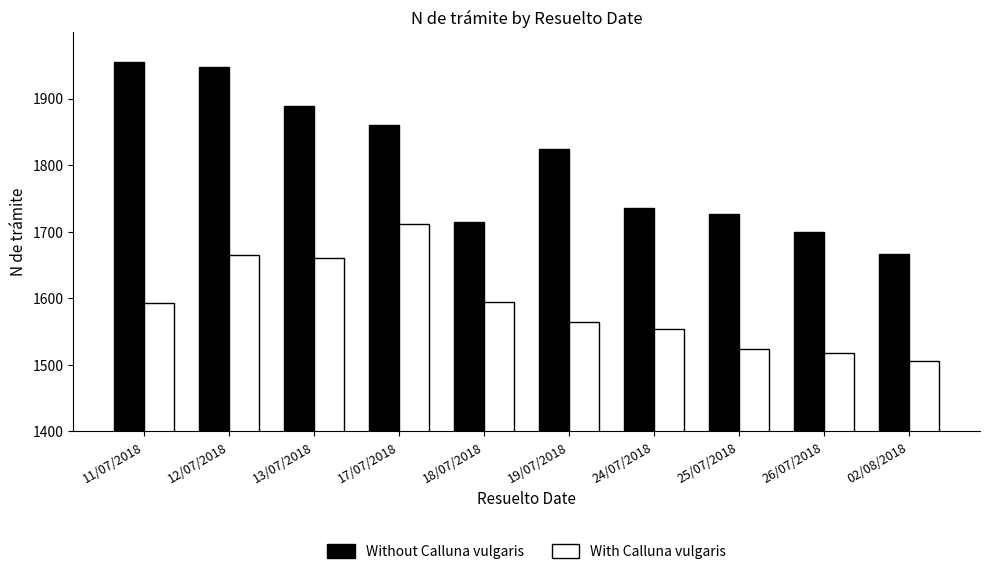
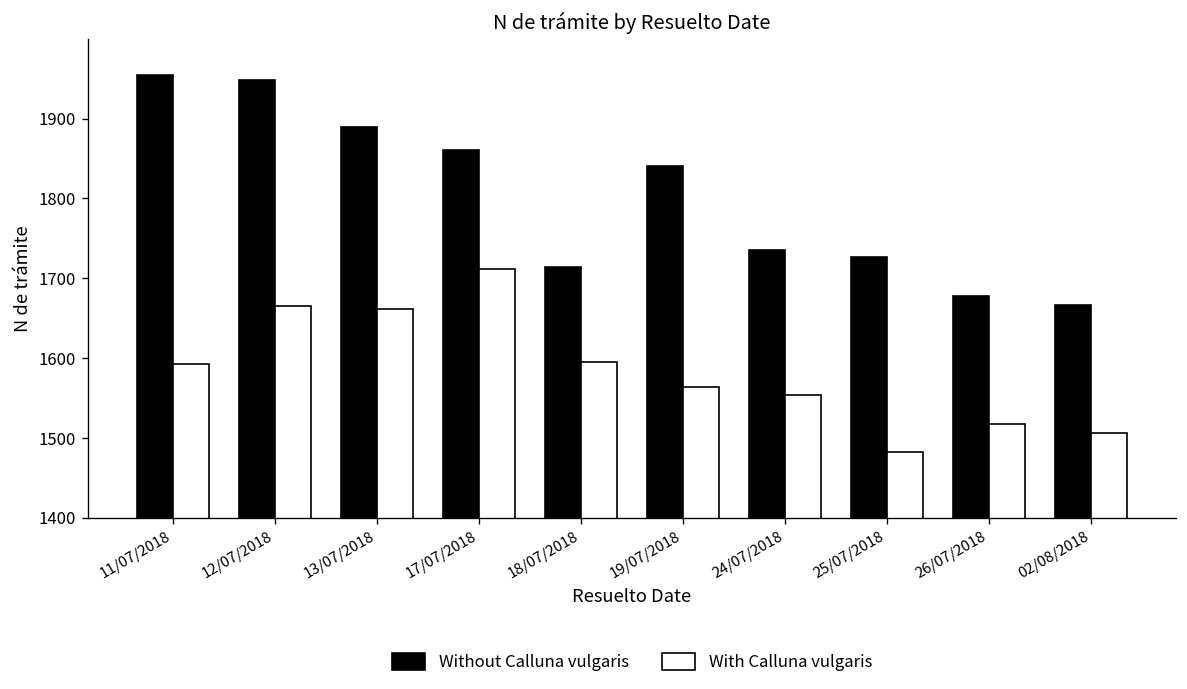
  {
    "Without Calluna vulgaris": {
      "11/07/2018": 1960,
      "12/07/2018": 1950,
      "13/07/2018": 1890,
      "17/07/2018": 1860,
      "18/07/2018": 1710,
-     "19/07/2018": 1820,
+     "19/07/2018": 1840,
      "24/07/2018": 1740,
      "25/07/2018": 1730,
-     "26/07/2018": 1700,
+     "26/07/2018": 1680,
      "02/08/2018": 1670
    },
    "With Calluna vulgaris": {
      "11/07/2018": 1590,
      "12/07/2018": 1670,
      "13/07/2018": 1660,
      "17/07/2018": 1710,
      "18/07/2018": 1600,
      "19/07/2018": 1560,
      "24/07/2018": 1550,
-     "25/07/2018": 1520,
+     "25/07/2018": 1480,
      "26/07/2018": 1520,
      "02/08/2018": 1510
    }
  }
